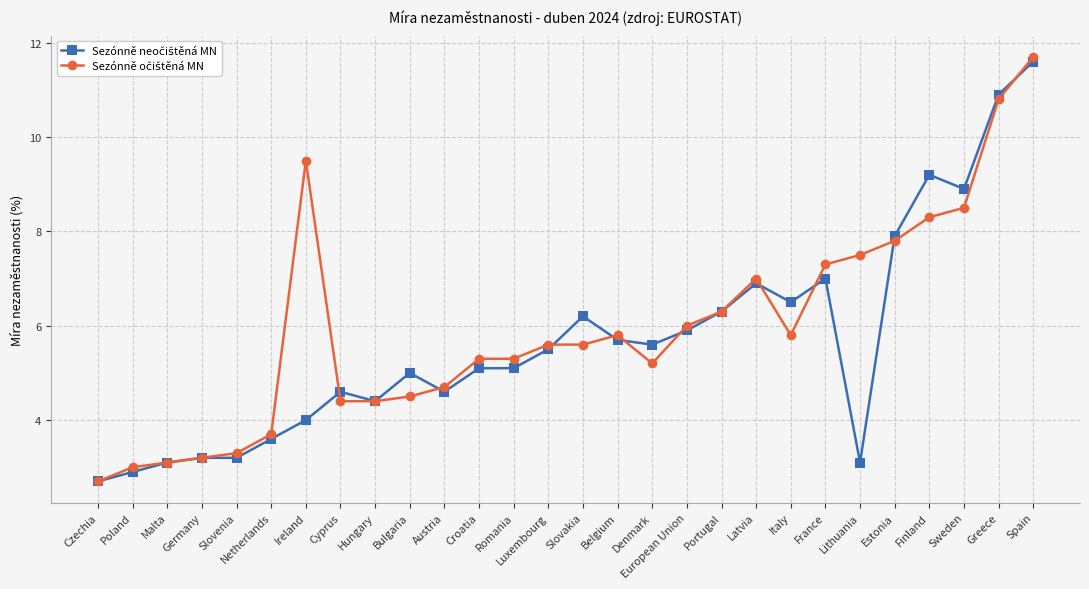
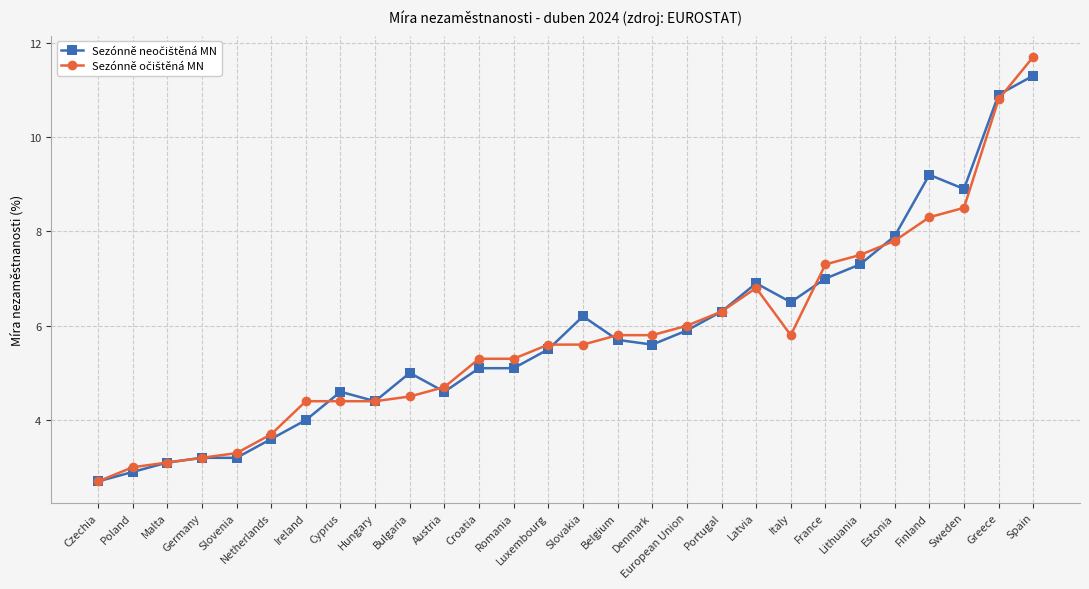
  {
    "Sezónně neočištěná MN": {
      "Poland": 2.9,
      "Slovenia": 3.2,
      "Netherlands": 3.6,
      "Ireland": 4.0,
      "Cyprus": 4.6,
      "Bulgaria": 5.0,
      "Austria": 4.6,
      "Croatia": 5.1,
      "Romania": 5.1,
      "Luxembourg": 5.5,
      "Slovakia": 6.2,
      "Belgium": 5.7,
      "Denmark": 5.6,
      "European Union": 5.9,
      "Latvia": 6.9,
      "Italy": 6.5,
      "France": 7.0,
-     "Lithuania": 3.1,
+     "Lithuania": 7.3,
      "Estonia": 7.9,
      "Finland": 9.2,
      "Sweden": 8.9,
      "Greece": 10.9,
-     "Spain": 11.6
+     "Spain": 11.3
    },
    "Sezónně očištěná MN": {
      "Poland": 3.0,
      "Slovenia": 3.3,
      "Netherlands": 3.7,
-     "Ireland": 9.5,
+     "Ireland": 4.4,
      "Cyprus": 4.4,
      "Bulgaria": 4.5,
      "Austria": 4.7,
      "Croatia": 5.3,
      "Romania": 5.3,
      "Luxembourg": 5.6,
      "Slovakia": 5.6,
      "Belgium": 5.8,
-     "Denmark": 5.2,
+     "Denmark": 5.8,
      "European Union": 6.0,
-     "Latvia": 7.0,
+     "Latvia": 6.8,
      "Italy": 5.8,
      "France": 7.3,
      "Lithuania": 7.5,
      "Estonia": 7.8,
      "Finland": 8.3,
      "Sweden": 8.5,
      "Greece": 10.8,
      "Spain": 11.7
    }
  }
